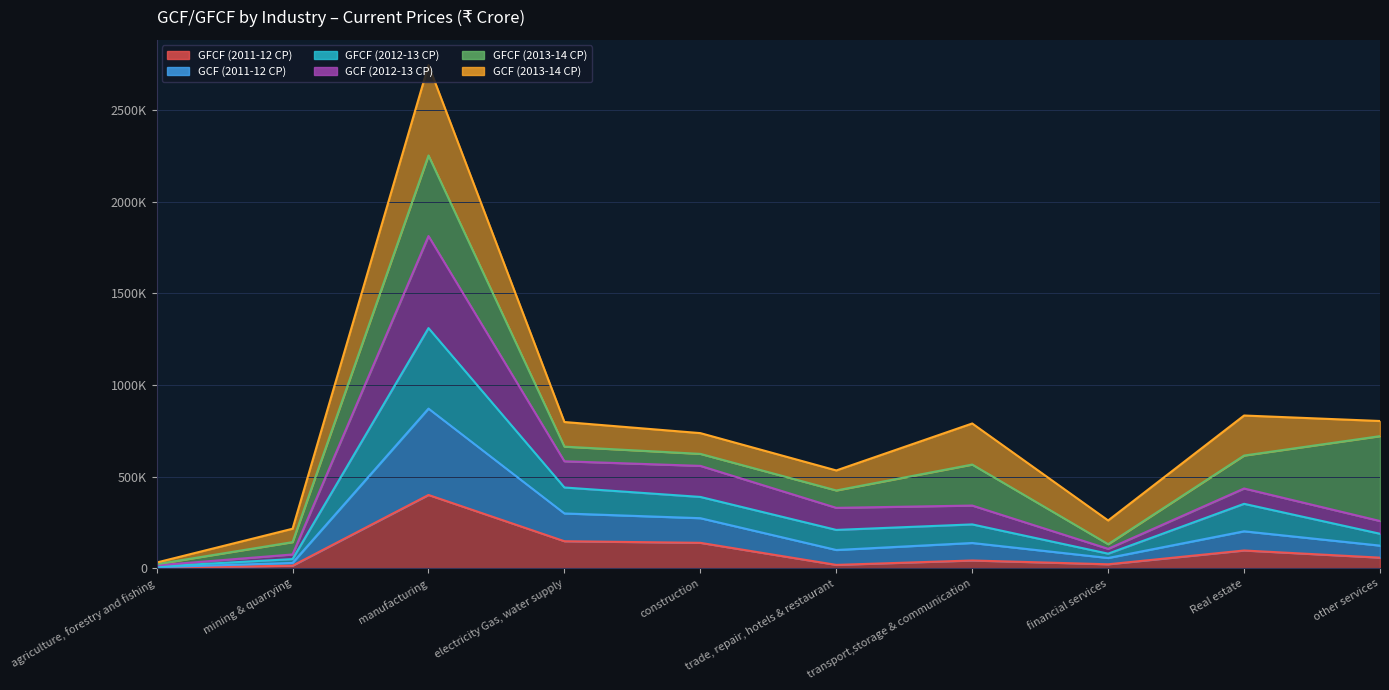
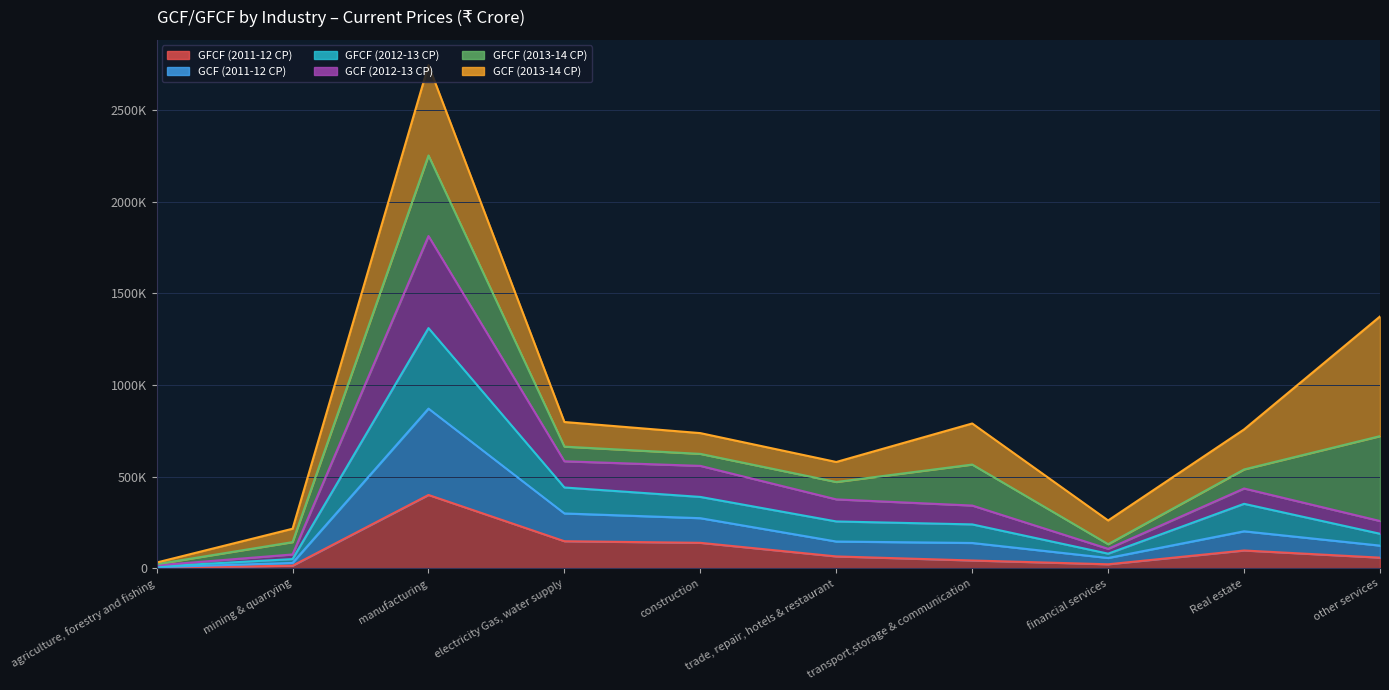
  {
    "GFCF (2011-12 CP)": {
      "mining & quarrying": 10000,
      "manufacturing": 400000,
      "electricity Gas, water supply": 150000,
      "construction": 140000,
-     "trade, repair, hotels & restaurant": 20000,
+     "trade, repair, hotels & restaurant": 70000,
      "transport,storage & communication": 40000,
      "financial services": 20000,
      "Real estate": 100000,
      "other services": 60000
    },
    "GCF (2012-13 CP)": {
      "mining & quarrying": 30000,
      "manufacturing": 500000,
      "electricity Gas, water supply": 140000,
      "construction": 170000,
      "trade, repair, hotels & restaurant": 120000,
      "transport,storage & communication": 100000,
      "financial services": 30000,
      "Real estate": 80000,
      "other services": 70000
    },
    "GFCF (2013-14 CP)": {
      "mining & quarrying": 70000,
      "manufacturing": 440000,
      "electricity Gas, water supply": 80000,
      "construction": 70000,
      "trade, repair, hotels & restaurant": 90000,
      "transport,storage & communication": 220000,
      "financial services": 30000,
-     "Real estate": 180000,
+     "Real estate": 100000,
      "other services": 460000
    },
    "GCF (2013-14 CP)": {
      "mining & quarrying": 70000,
      "electricity Gas, water supply": 130000,
      "construction": 110000,
      "trade, repair, hotels & restaurant": 110000,
      "transport,storage & communication": 220000,
      "financial services": 130000,
      "Real estate": 220000,
-     "other services": 80000
+     "other services": 650000
    }
  }
